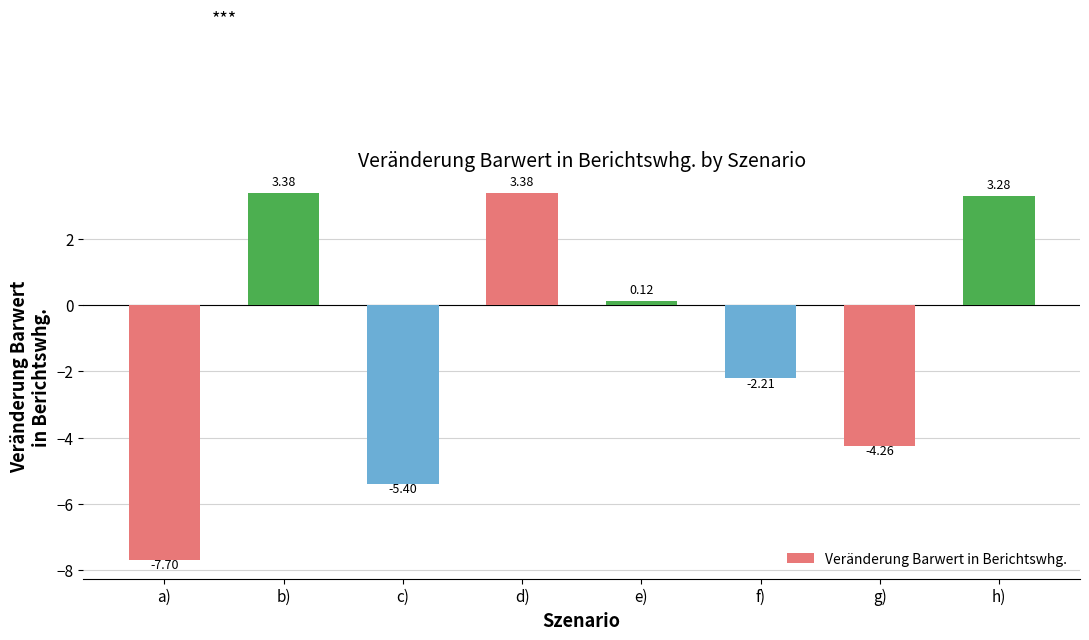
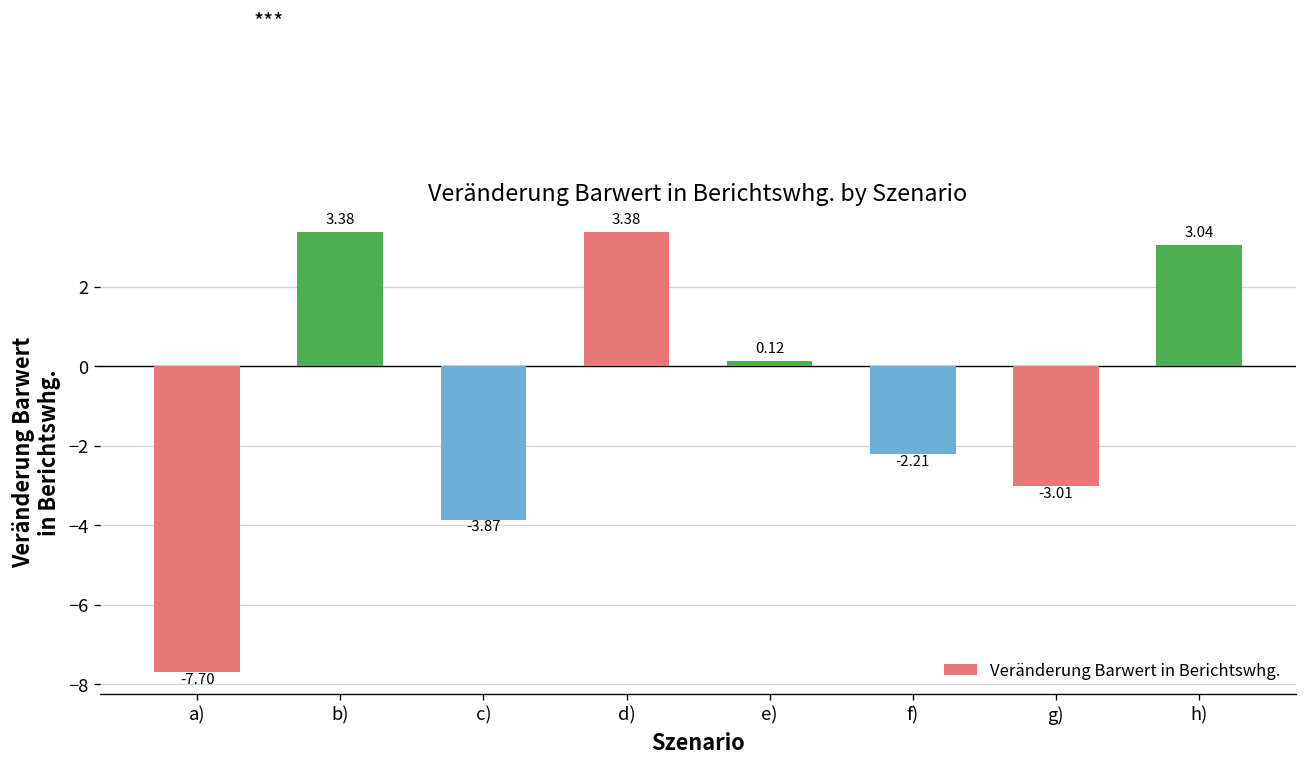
  {
    "a)": -7.70,
    "b)": 3.38,
-   "c)": -5.40,
+   "c)": -3.87,
    "d)": 3.38,
    "e)": 0.12,
    "f)": -2.21,
-   "g)": -4.26,
-   "h)": 3.28
+   "g)": -3.01,
+   "h)": 3.04
  }
